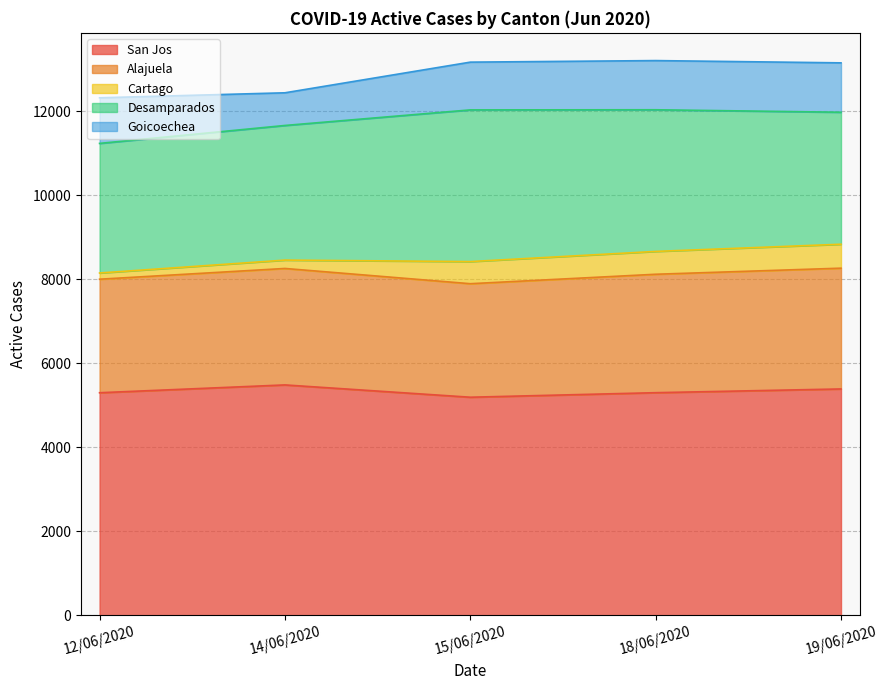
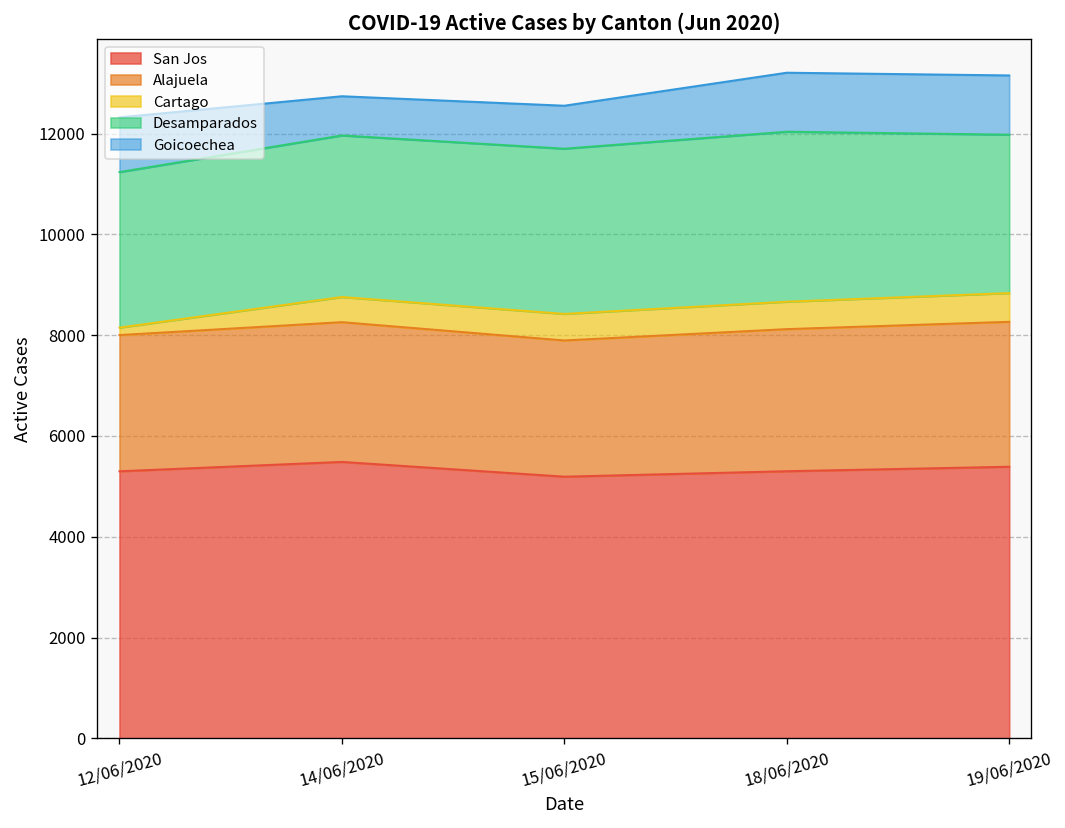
  {
    "Cartago": {
      "12/06/2020": 100,
-     "14/06/2020": 200,
+     "14/06/2020": 500,
      "15/06/2020": 500,
      "18/06/2020": 500,
      "19/06/2020": 600
    },
    "Desamparados": {
      "12/06/2020": 3100,
      "14/06/2020": 3200,
-     "15/06/2020": 3600,
+     "15/06/2020": 3300,
      "18/06/2020": 3400,
      "19/06/2020": 3100
    },
    "Goicoechea": {
      "14/06/2020": 800,
-     "15/06/2020": 1100,
+     "15/06/2020": 900,
      "18/06/2020": 1200,
      "19/06/2020": 1200
    }
  }
